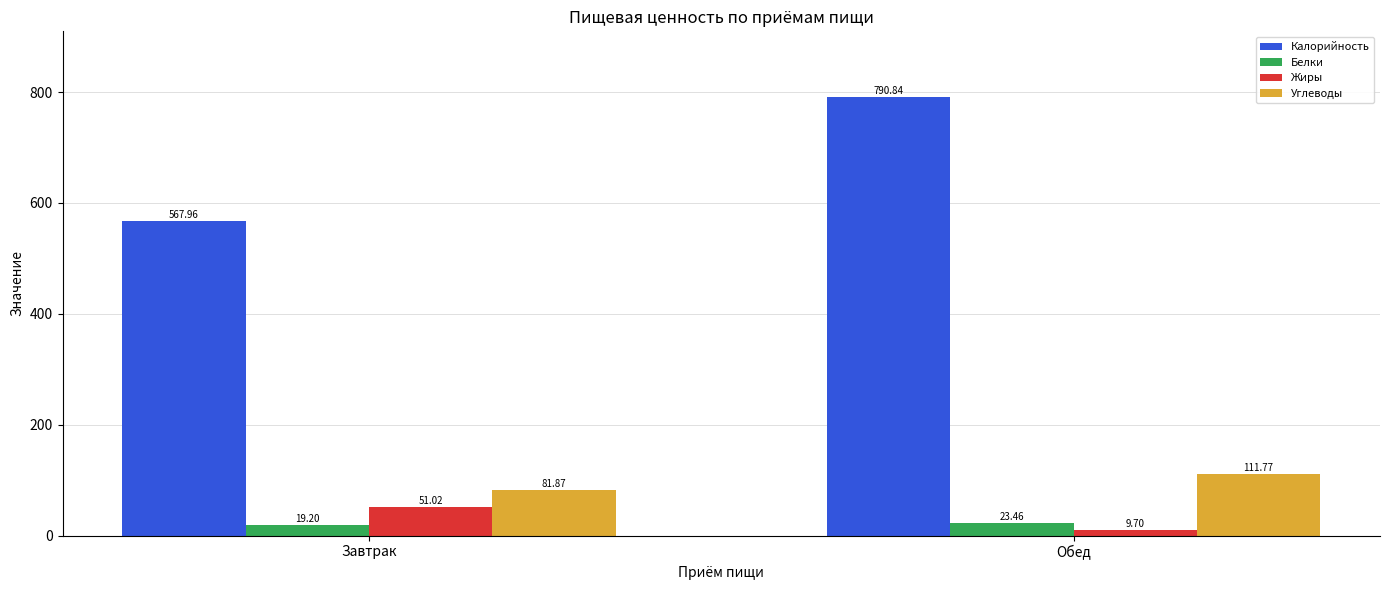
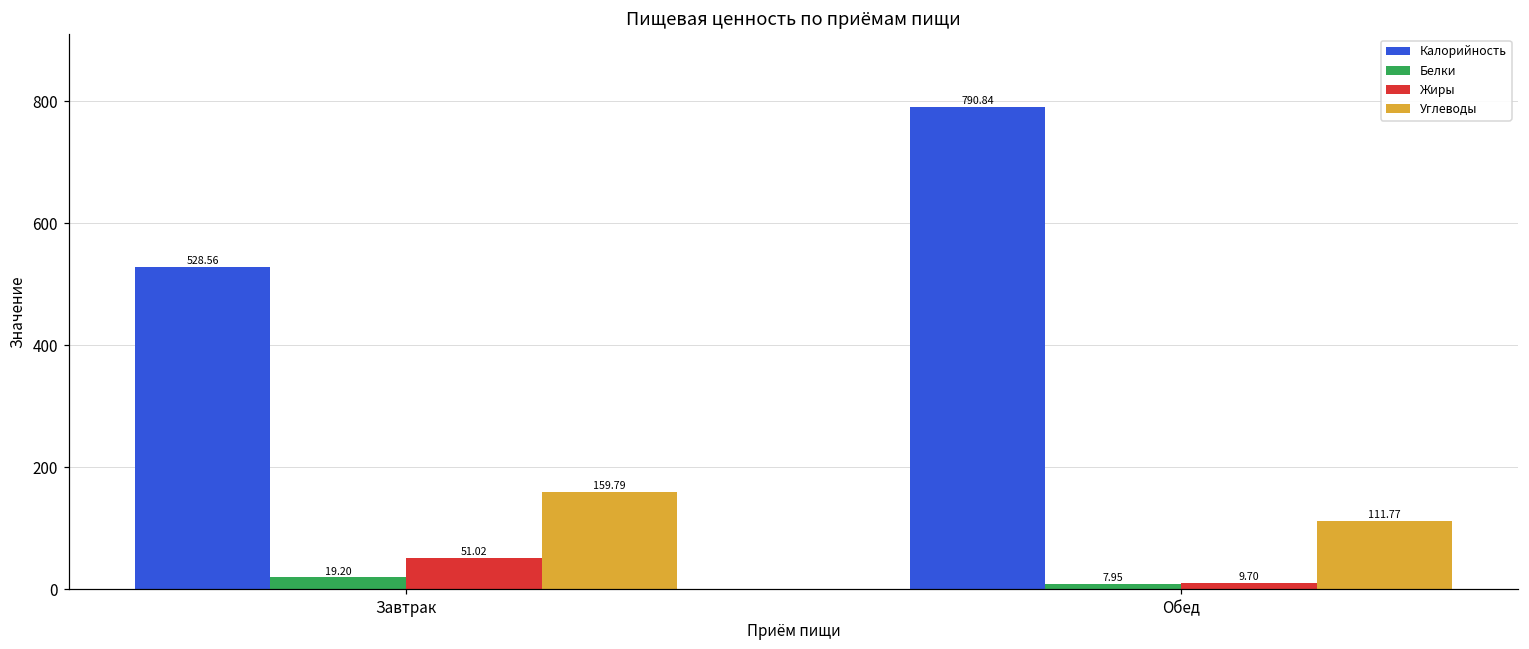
  {
    "Калорийность": {
-     "Завтрак": 567.96,
+     "Завтрак": 528.56,
      "Обед": 790.84
    },
    "Белки": {
      "Завтрак": 19.20,
-     "Обед": 23.46
+     "Обед": 7.95
    },
    "Жиры": {
      "Завтрак": 51.02,
      "Обед": 9.70
    },
    "Углеводы": {
-     "Завтрак": 81.87,
+     "Завтрак": 159.79,
      "Обед": 111.77
    }
  }
